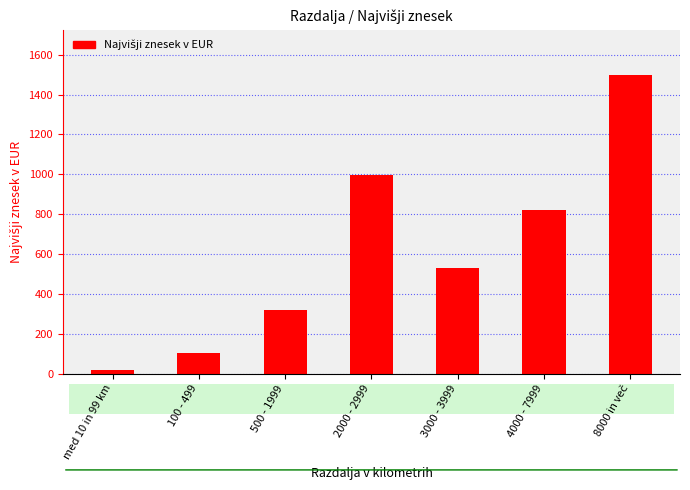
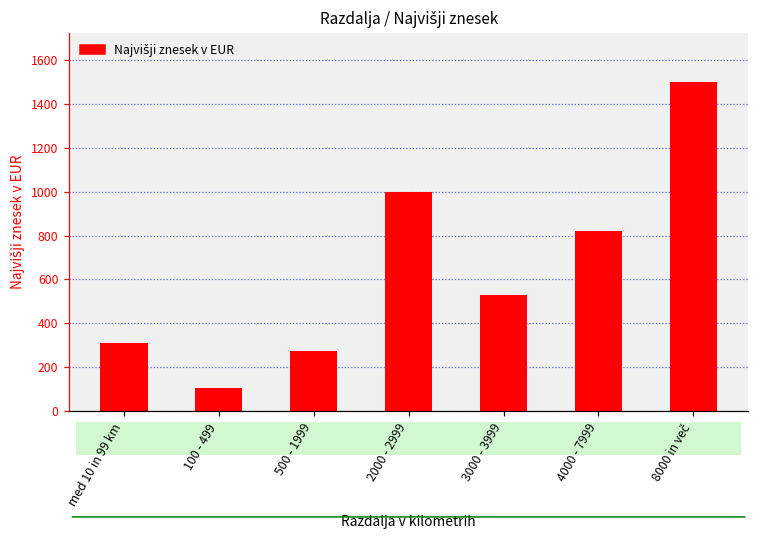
  {
-   "med 10 in 99 km": 20,
+   "med 10 in 99 km": 310,
    "100 - 499": 110,
-   "500 - 1999": 320,
+   "500 - 1999": 280,
    "2000 - 2999": 1000,
    "3000 - 3999": 530,
    "4000 - 7999": 820,
    "8000 in več": 1500
  }
